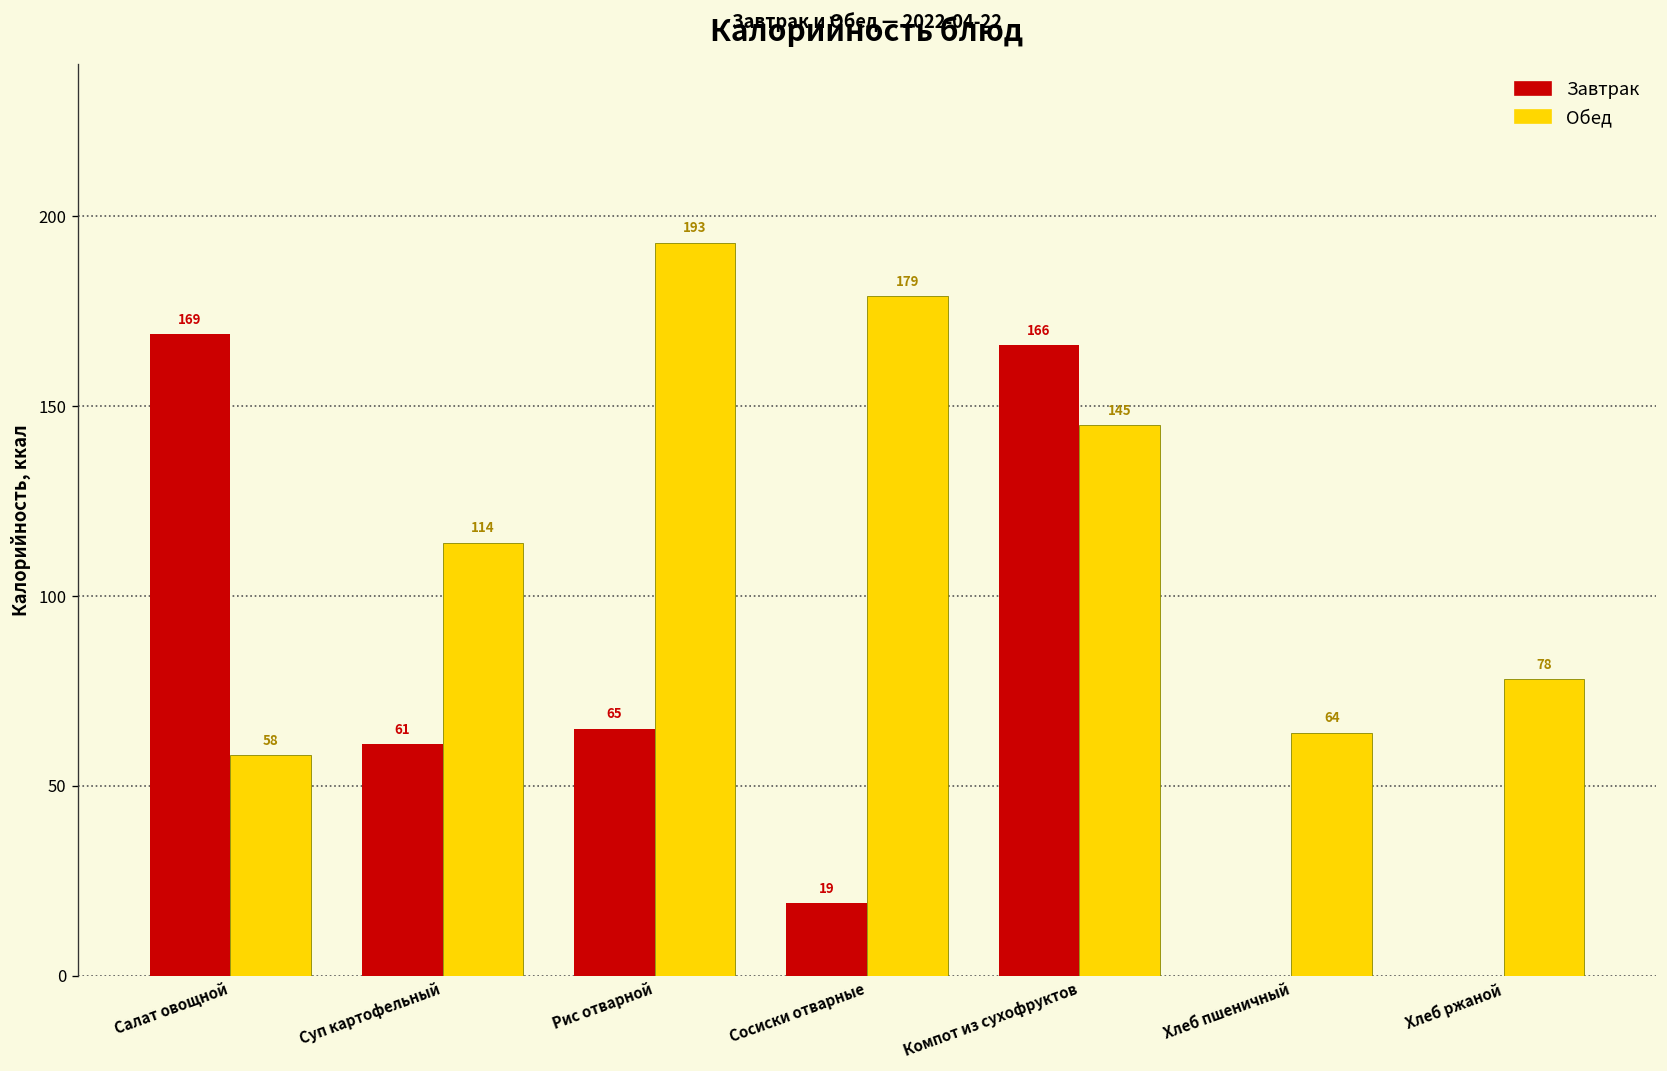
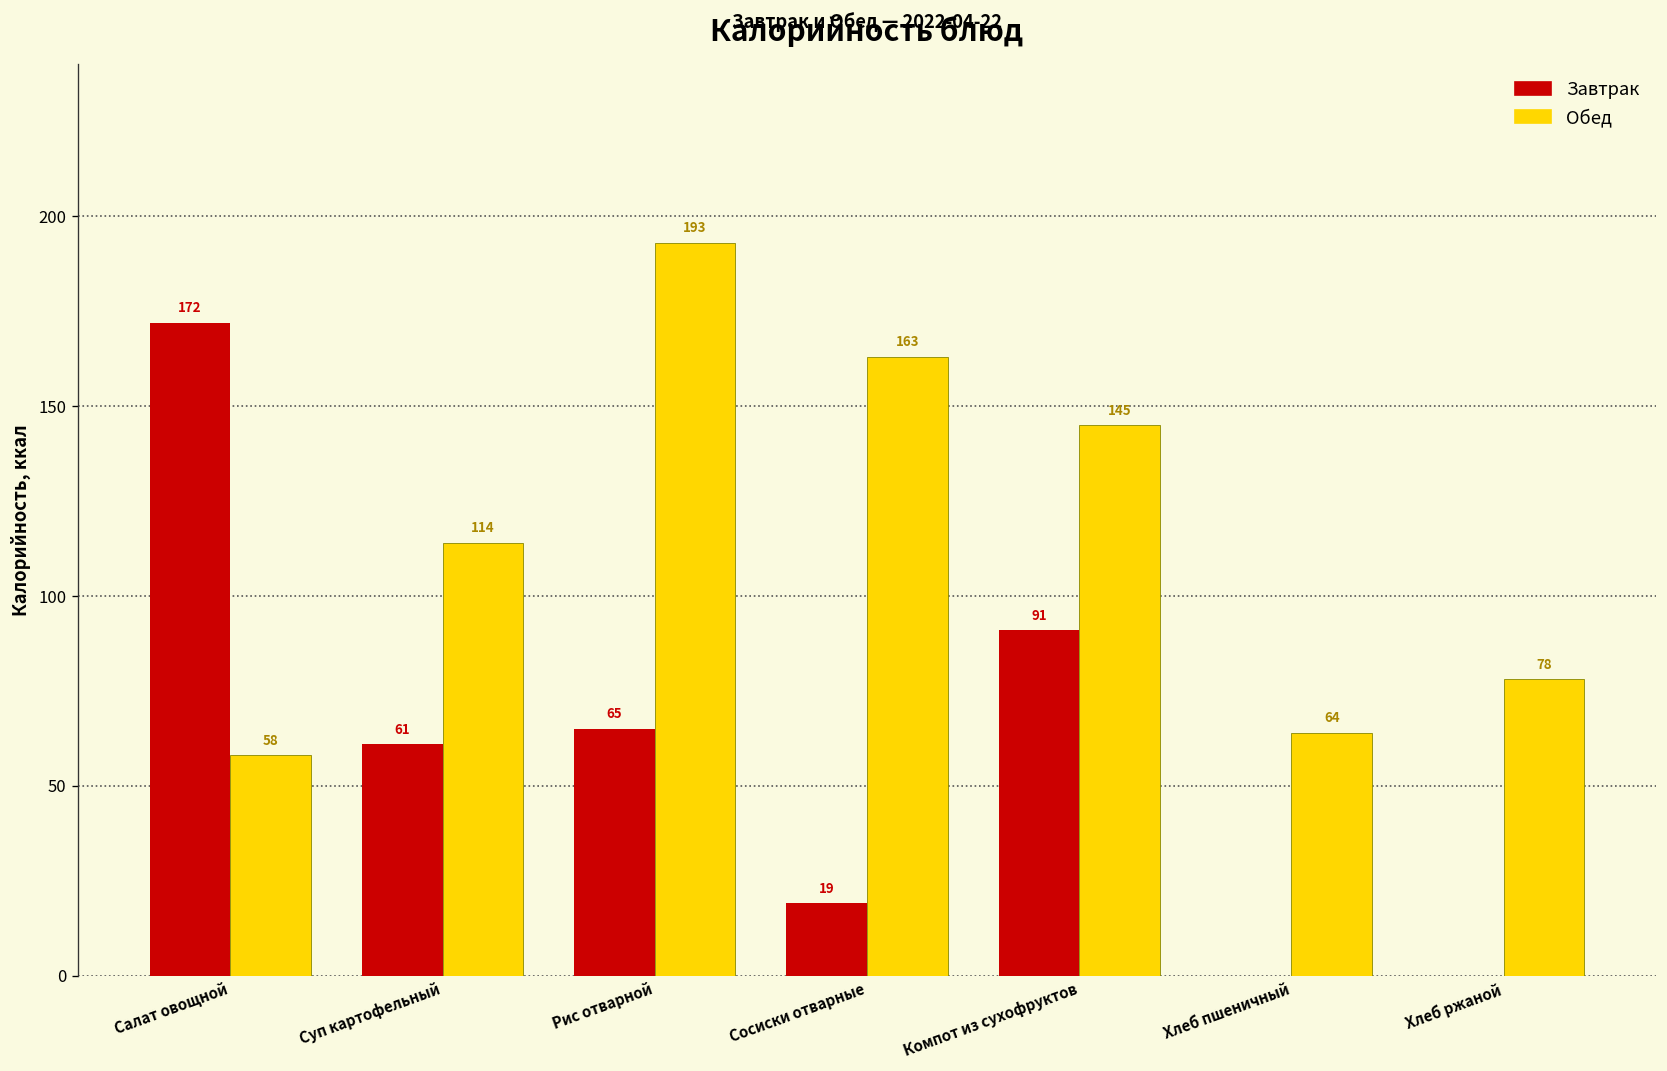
  {
    "Завтрак": {
-     "Салат овощной": 169,
+     "Салат овощной": 172,
      "Суп картофельный": 61,
      "Рис отварной": 65,
      "Сосиски отварные": 19,
-     "Компот из сухофруктов": 166
+     "Компот из сухофруктов": 91
    },
    "Обед": {
      "Салат овощной": 58,
      "Суп картофельный": 114,
      "Рис отварной": 193,
-     "Сосиски отварные": 179,
+     "Сосиски отварные": 163,
      "Компот из сухофруктов": 145,
      "Хлеб пшеничный": 64,
      "Хлеб ржаной": 78
    }
  }
